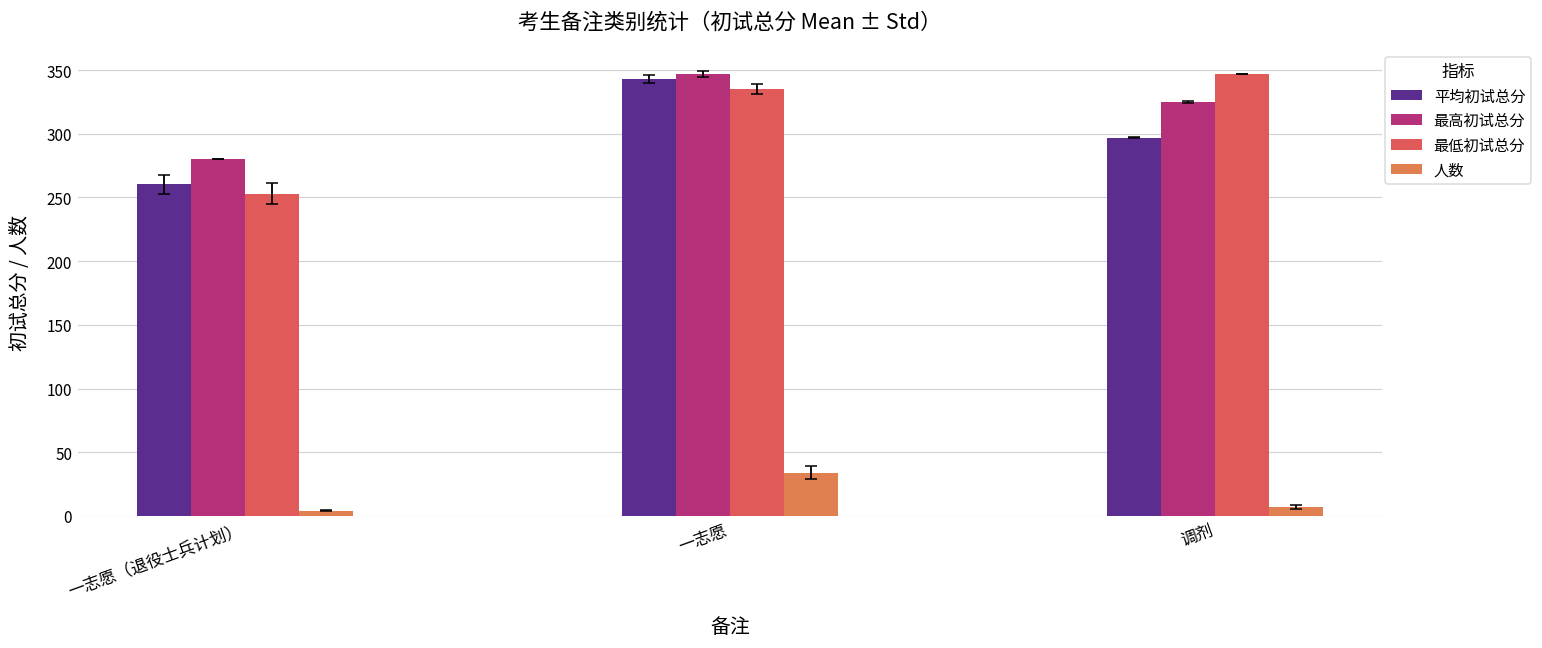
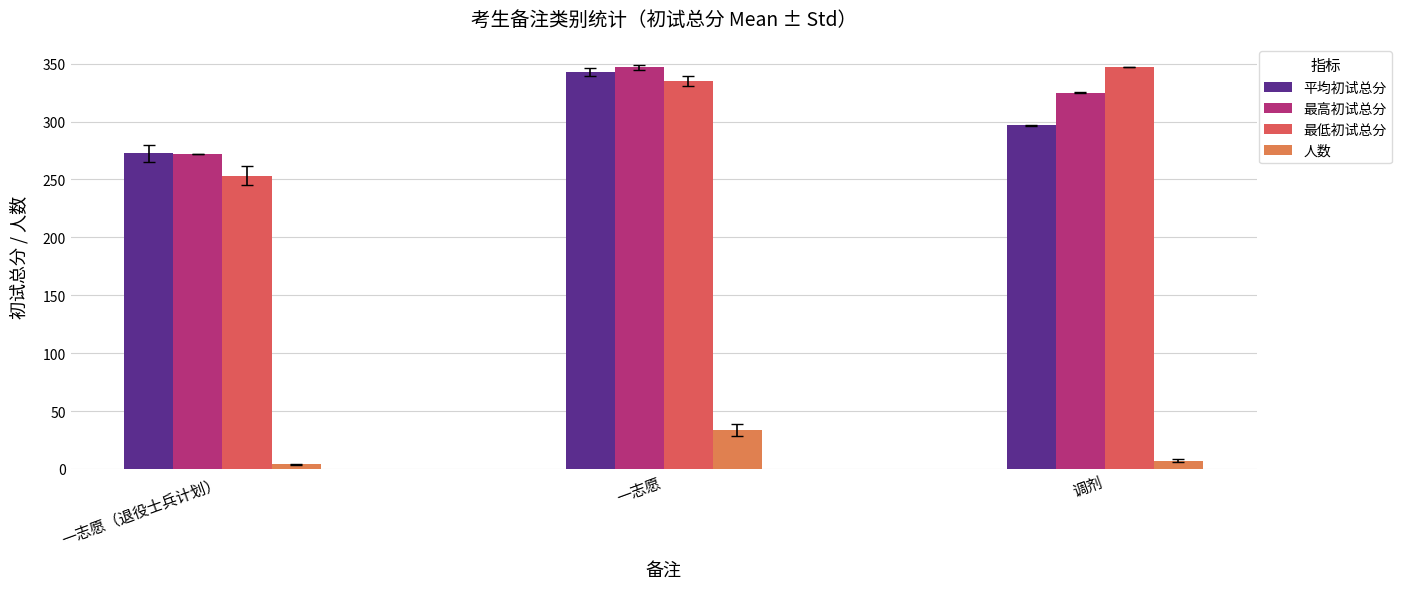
  {
    "平均初试总分": {
-     "一志愿（退役士兵计划）": 260,
+     "一志愿（退役士兵计划）": 273,
      "一志愿": 343,
      "调剂": 297
    },
    "最高初试总分": {
-     "一志愿（退役士兵计划）": 280,
+     "一志愿（退役士兵计划）": 272,
      "一志愿": 347,
      "调剂": 325
    }
  }
